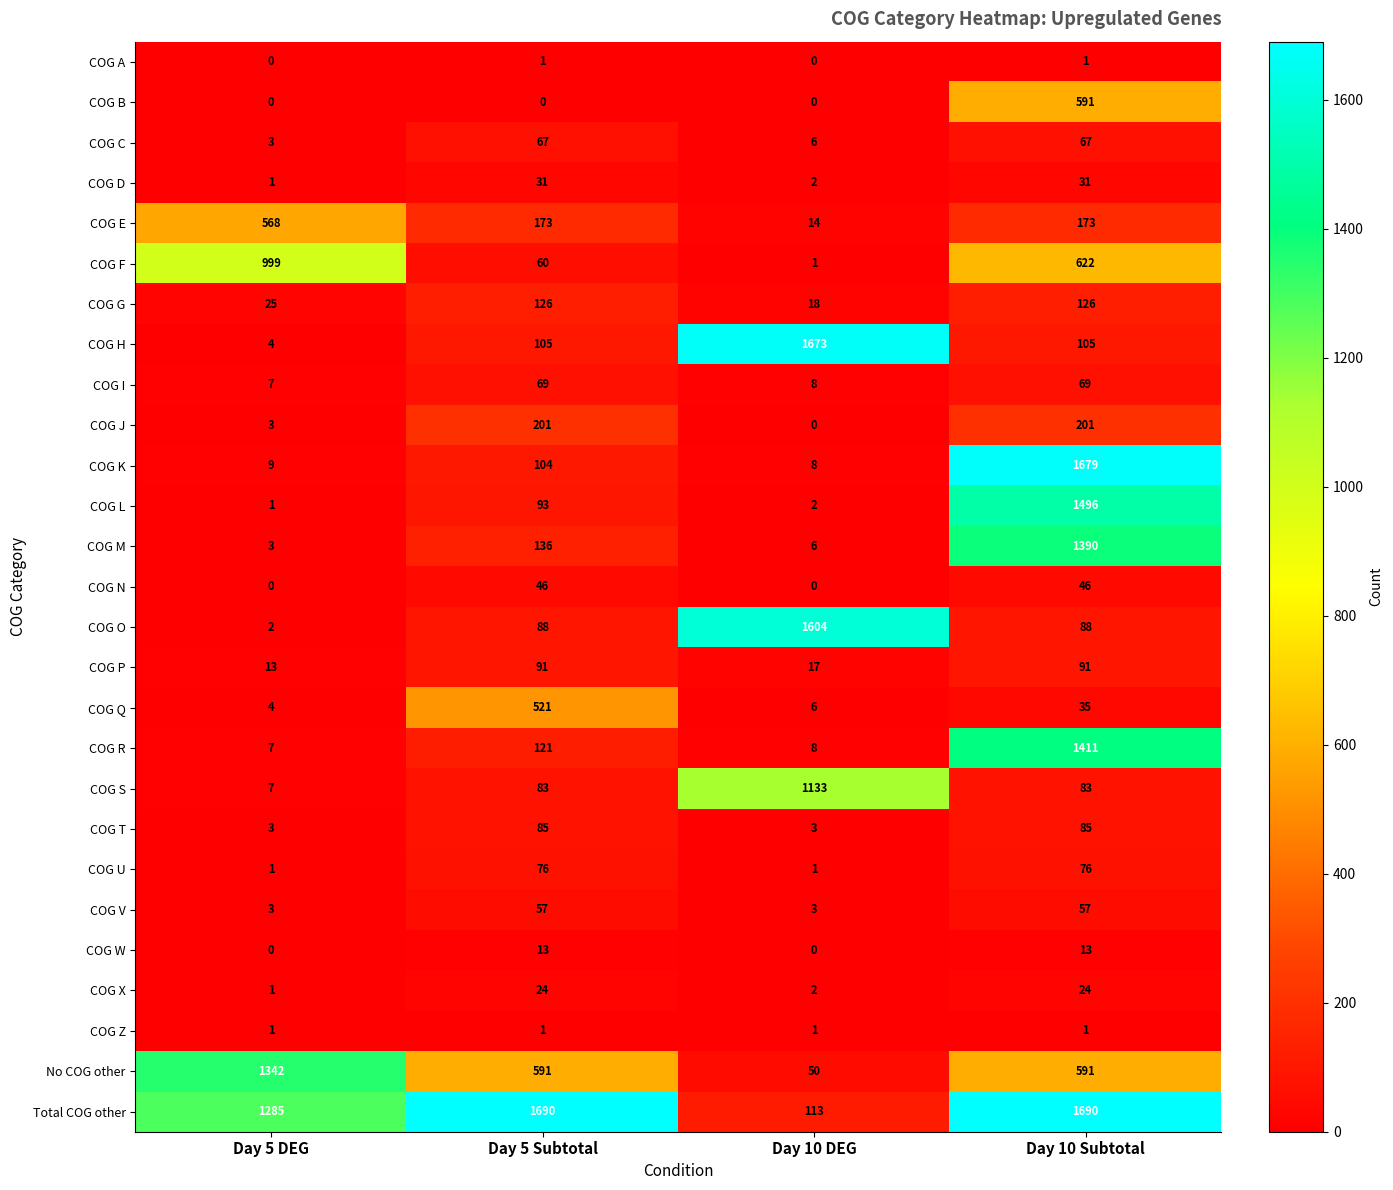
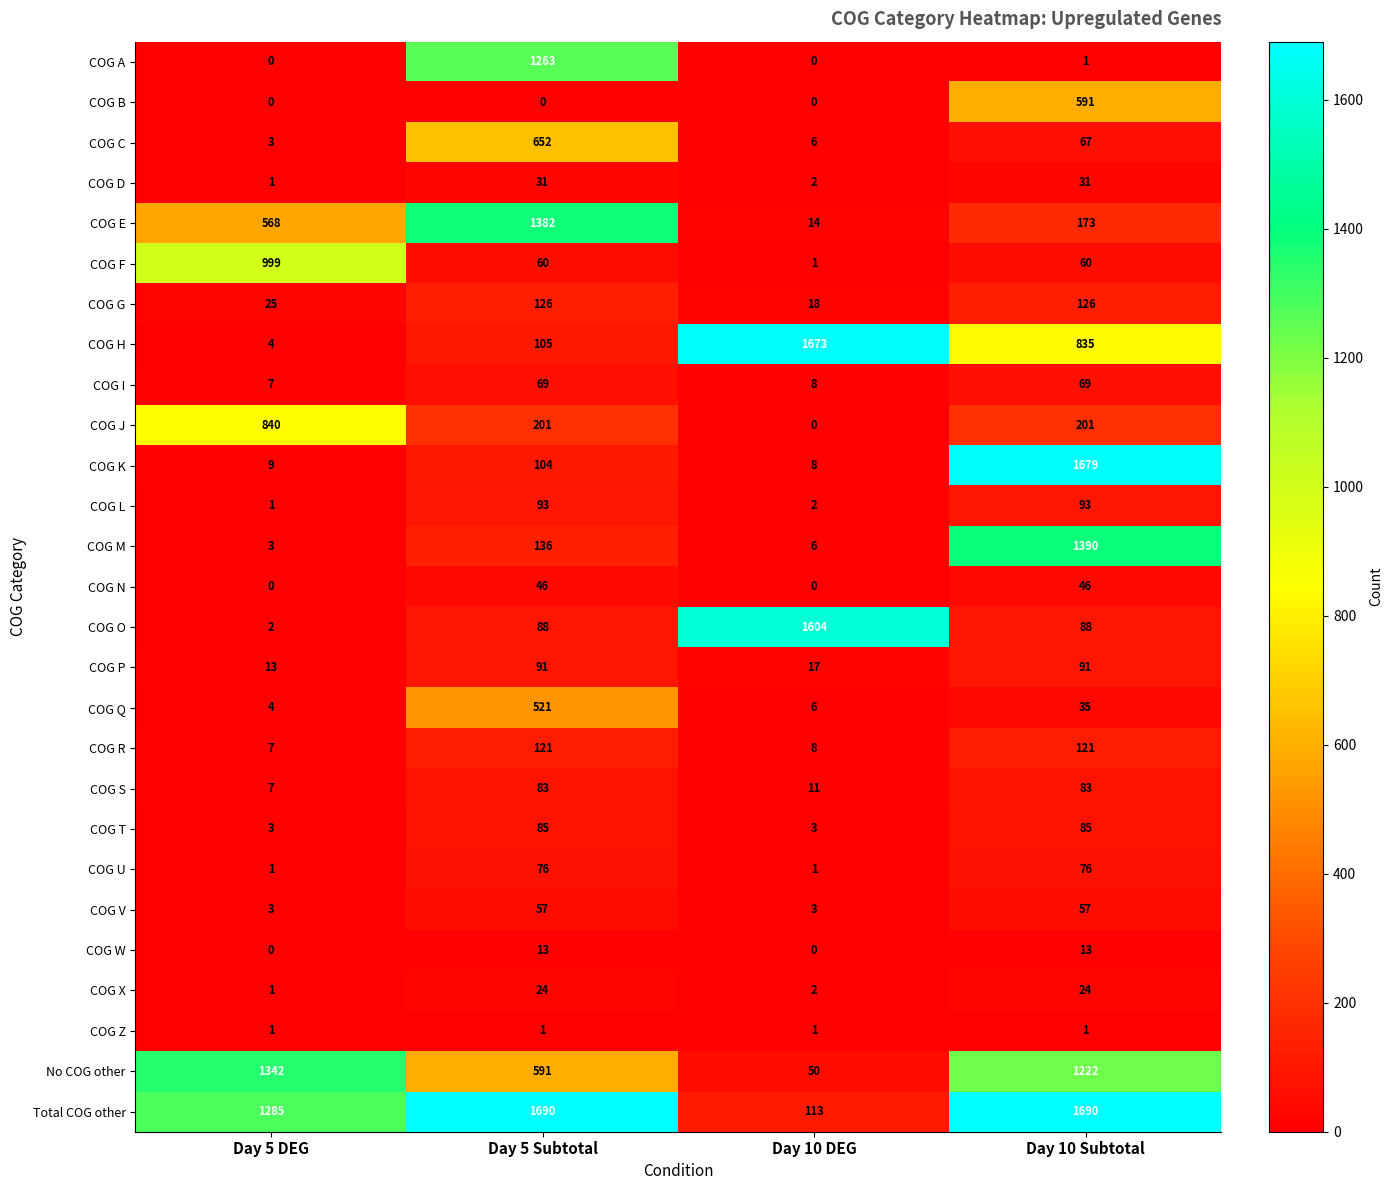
  {
    "COG A": {
      "Day 5 DEG": 0,
-     "Day 5 Subtotal": 1,
+     "Day 5 Subtotal": 1263,
      "Day 10 DEG": 0,
      "Day 10 Subtotal": 1
    },
    "COG B": {
      "Day 5 DEG": 0,
      "Day 5 Subtotal": 0,
      "Day 10 DEG": 0,
      "Day 10 Subtotal": 591
    },
    "COG C": {
      "Day 5 DEG": 3,
-     "Day 5 Subtotal": 67,
+     "Day 5 Subtotal": 652,
      "Day 10 DEG": 6,
      "Day 10 Subtotal": 67
    },
    "COG D": {
      "Day 5 DEG": 1,
      "Day 5 Subtotal": 31,
      "Day 10 DEG": 2,
      "Day 10 Subtotal": 31
    },
    "COG E": {
      "Day 5 DEG": 568,
-     "Day 5 Subtotal": 173,
+     "Day 5 Subtotal": 1382,
      "Day 10 DEG": 14,
      "Day 10 Subtotal": 173
    },
    "COG F": {
      "Day 5 DEG": 999,
      "Day 5 Subtotal": 60,
      "Day 10 DEG": 1,
-     "Day 10 Subtotal": 622
+     "Day 10 Subtotal": 60
    },
    "COG G": {
      "Day 5 DEG": 25,
      "Day 5 Subtotal": 126,
      "Day 10 DEG": 18,
      "Day 10 Subtotal": 126
    },
    "COG H": {
      "Day 5 DEG": 4,
      "Day 5 Subtotal": 105,
      "Day 10 DEG": 1673,
-     "Day 10 Subtotal": 105
+     "Day 10 Subtotal": 835
    },
    "COG I": {
      "Day 5 DEG": 7,
      "Day 5 Subtotal": 69,
      "Day 10 DEG": 8,
      "Day 10 Subtotal": 69
    },
    "COG J": {
-     "Day 5 DEG": 3,
+     "Day 5 DEG": 840,
      "Day 5 Subtotal": 201,
      "Day 10 DEG": 0,
      "Day 10 Subtotal": 201
    },
    "COG K": {
      "Day 5 DEG": 9,
      "Day 5 Subtotal": 104,
      "Day 10 DEG": 8,
      "Day 10 Subtotal": 1679
    },
    "COG L": {
      "Day 5 DEG": 1,
      "Day 5 Subtotal": 93,
      "Day 10 DEG": 2,
-     "Day 10 Subtotal": 1496
+     "Day 10 Subtotal": 93
    },
    "COG M": {
      "Day 5 DEG": 3,
      "Day 5 Subtotal": 136,
      "Day 10 DEG": 6,
      "Day 10 Subtotal": 1390
    },
    "COG N": {
      "Day 5 DEG": 0,
      "Day 5 Subtotal": 46,
      "Day 10 DEG": 0,
      "Day 10 Subtotal": 46
    },
    "COG O": {
      "Day 5 DEG": 2,
      "Day 5 Subtotal": 88,
      "Day 10 DEG": 1604,
      "Day 10 Subtotal": 88
    },
    "COG P": {
      "Day 5 DEG": 13,
      "Day 5 Subtotal": 91,
      "Day 10 DEG": 17,
      "Day 10 Subtotal": 91
    },
    "COG Q": {
      "Day 5 DEG": 4,
      "Day 5 Subtotal": 521,
      "Day 10 DEG": 6,
      "Day 10 Subtotal": 35
    },
    "COG R": {
      "Day 5 DEG": 7,
      "Day 5 Subtotal": 121,
      "Day 10 DEG": 8,
-     "Day 10 Subtotal": 1411
+     "Day 10 Subtotal": 121
    },
    "COG S": {
      "Day 5 DEG": 7,
      "Day 5 Subtotal": 83,
-     "Day 10 DEG": 1133,
+     "Day 10 DEG": 11,
      "Day 10 Subtotal": 83
    },
    "COG T": {
      "Day 5 DEG": 3,
      "Day 5 Subtotal": 85,
      "Day 10 DEG": 3,
      "Day 10 Subtotal": 85
    },
    "COG U": {
      "Day 5 DEG": 1,
      "Day 5 Subtotal": 76,
      "Day 10 DEG": 1,
      "Day 10 Subtotal": 76
    },
    "COG V": {
      "Day 5 DEG": 3,
      "Day 5 Subtotal": 57,
      "Day 10 DEG": 3,
      "Day 10 Subtotal": 57
    },
    "COG W": {
      "Day 5 DEG": 0,
      "Day 5 Subtotal": 13,
      "Day 10 DEG": 0,
      "Day 10 Subtotal": 13
    },
    "COG X": {
      "Day 5 DEG": 1,
      "Day 5 Subtotal": 24,
      "Day 10 DEG": 2,
      "Day 10 Subtotal": 24
    },
    "COG Z": {
      "Day 5 DEG": 1,
      "Day 5 Subtotal": 1,
      "Day 10 DEG": 1,
      "Day 10 Subtotal": 1
    },
    "No COG other": {
      "Day 5 DEG": 1342,
      "Day 5 Subtotal": 591,
      "Day 10 DEG": 50,
-     "Day 10 Subtotal": 591
+     "Day 10 Subtotal": 1222
    },
    "Total COG other": {
      "Day 5 DEG": 1285,
      "Day 5 Subtotal": 1690,
      "Day 10 DEG": 113,
      "Day 10 Subtotal": 1690
    }
  }
